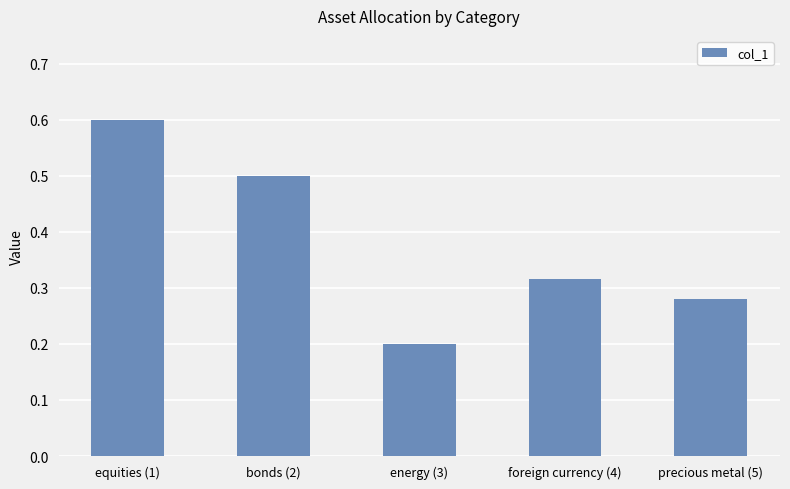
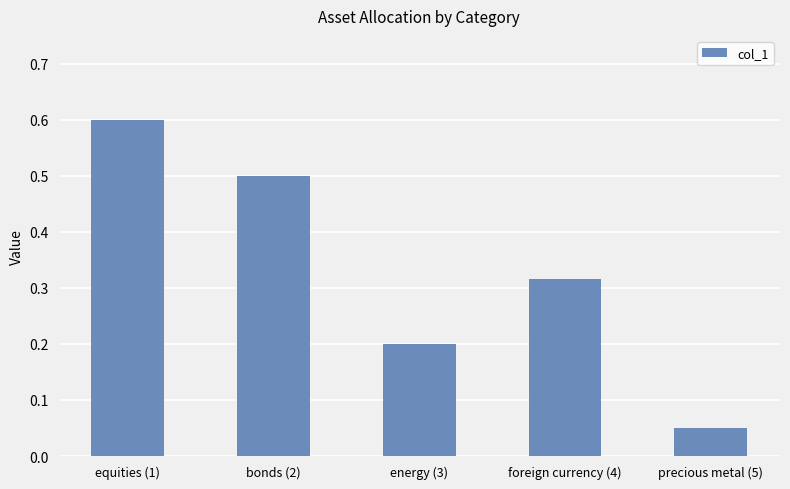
  {
    "equities (1)": 0.60,
    "bonds (2)": 0.50,
    "energy (3)": 0.20,
    "foreign currency (4)": 0.32,
-   "precious metal (5)": 0.28
+   "precious metal (5)": 0.05
  }
